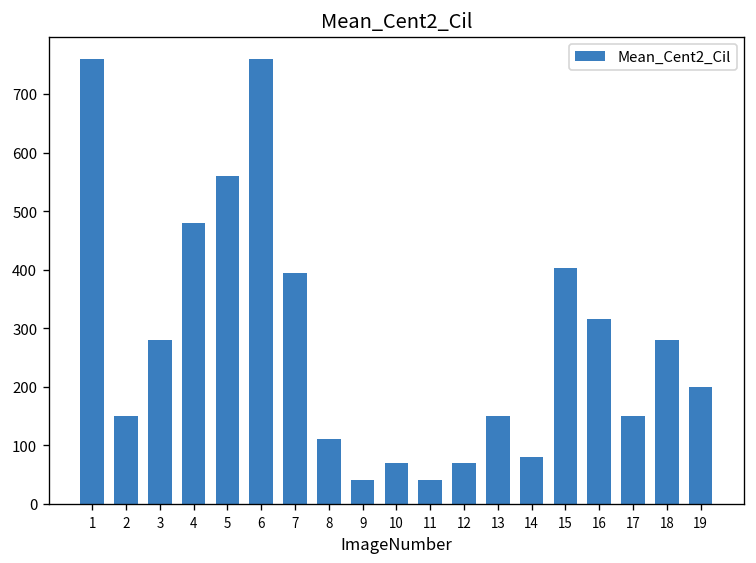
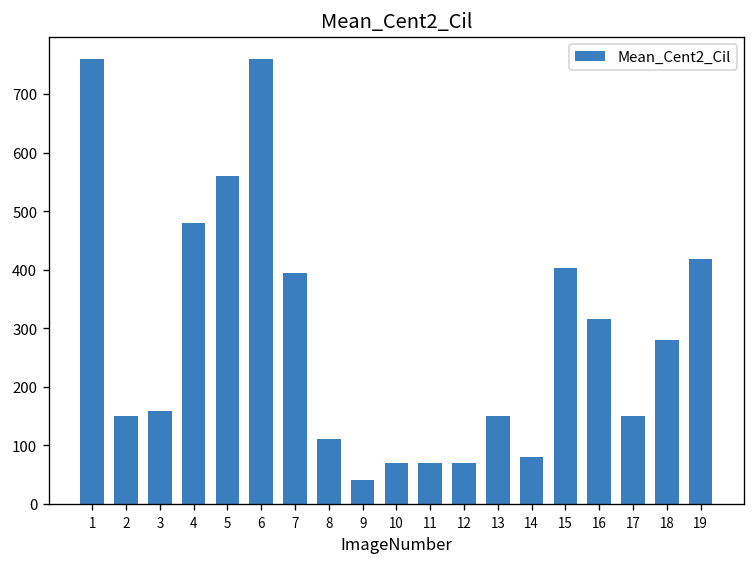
  {
    "1": 760,
    "2": 150,
-   "3": 280,
+   "3": 160,
    "4": 480,
    "5": 560,
    "6": 760,
    "7": 400,
    "8": 110,
    "9": 40,
    "10": 70,
-   "11": 40,
+   "11": 70,
    "12": 70,
    "13": 150,
    "14": 80,
    "15": 400,
    "16": 320,
    "17": 150,
    "18": 280,
-   "19": 200
+   "19": 420
  }
